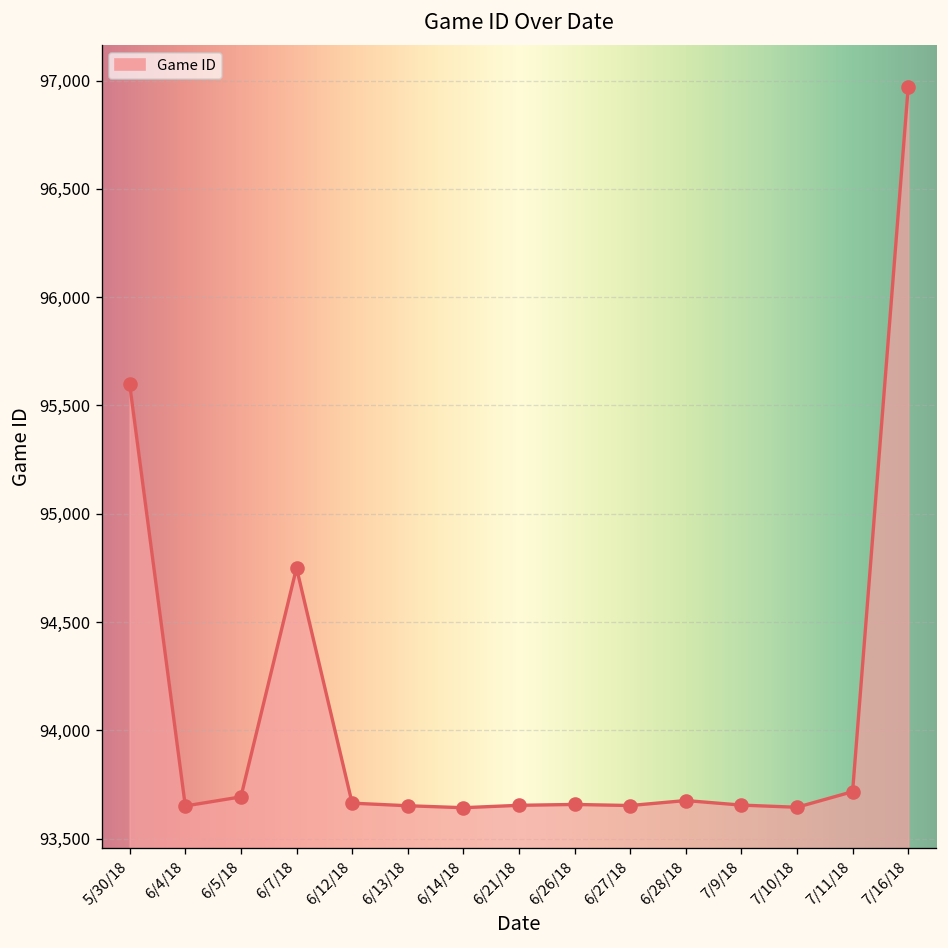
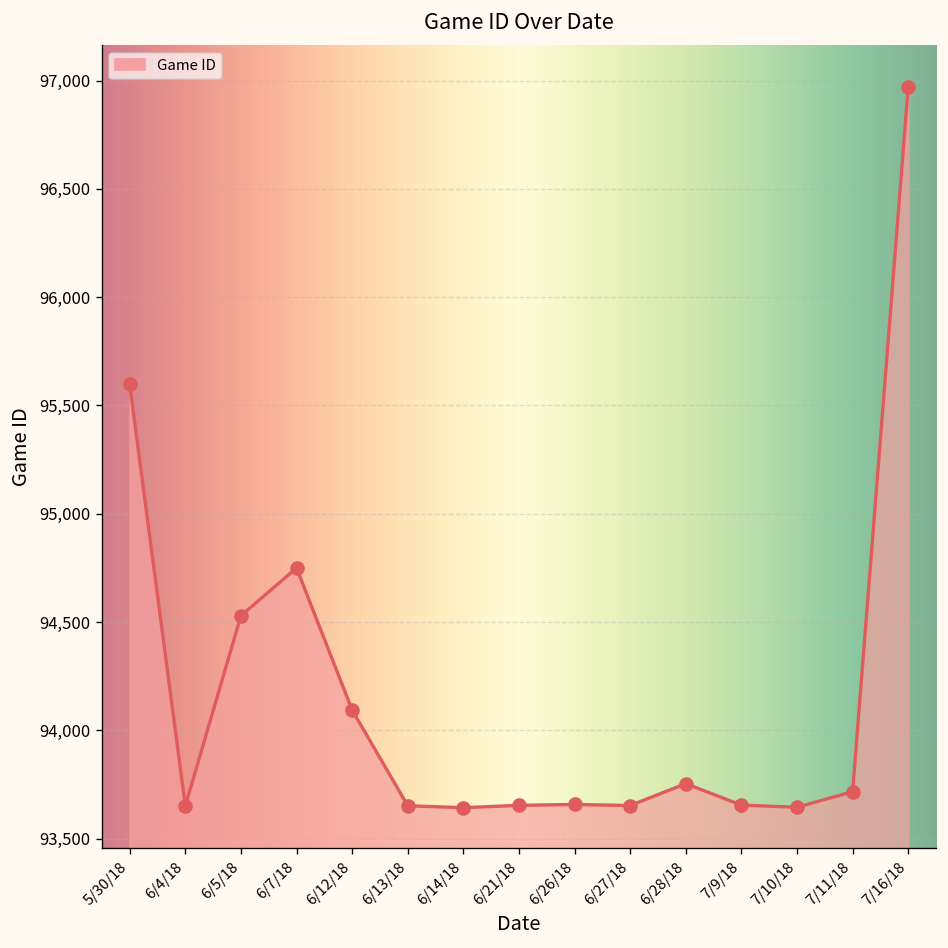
  {
    "5/30/18": "95,600",
    "6/4/18": "93,650",
-   "6/5/18": "93,690",
+   "6/5/18": "94,530",
    "6/7/18": "94,750",
-   "6/12/18": "93,660",
+   "6/12/18": "94,090",
    "6/13/18": "93,650",
    "6/14/18": "93,640",
    "6/21/18": "93,650",
    "6/26/18": "93,660",
    "6/27/18": "93,650",
-   "6/28/18": "93,680",
+   "6/28/18": "93,750",
    "7/9/18": "93,660",
    "7/10/18": "93,650",
    "7/11/18": "93,720",
    "7/16/18": "96,970"
  }
